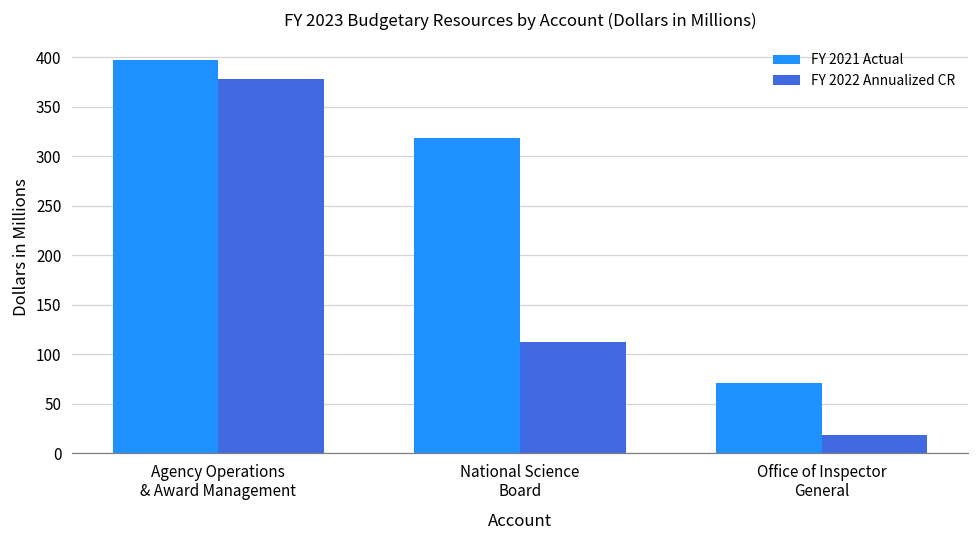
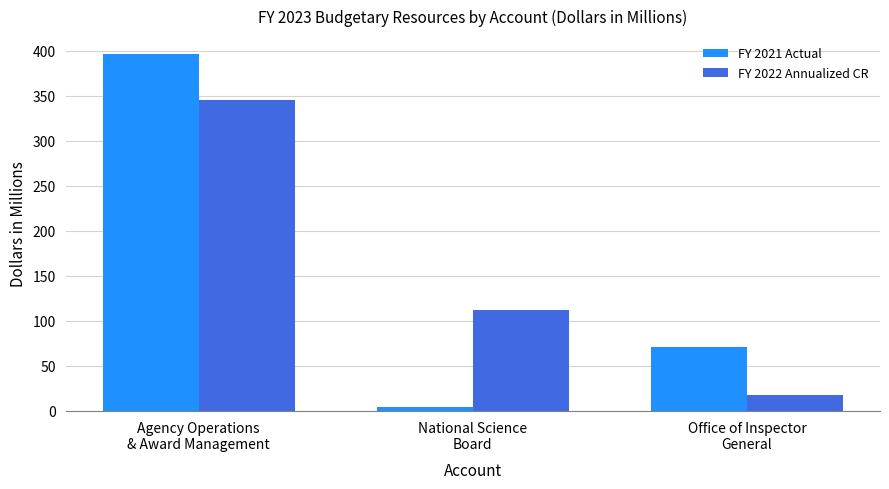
  {
    "FY 2021 Actual": {
      "Agency Operations & Award Management": 400,
-     "National Science Board": 320,
+     "National Science Board": 0,
      "Office of Inspector General": 70
    },
    "FY 2022 Annualized CR": {
-     "Agency Operations & Award Management": 380,
+     "Agency Operations & Award Management": 350,
      "National Science Board": 110,
      "Office of Inspector General": 20
    }
  }
